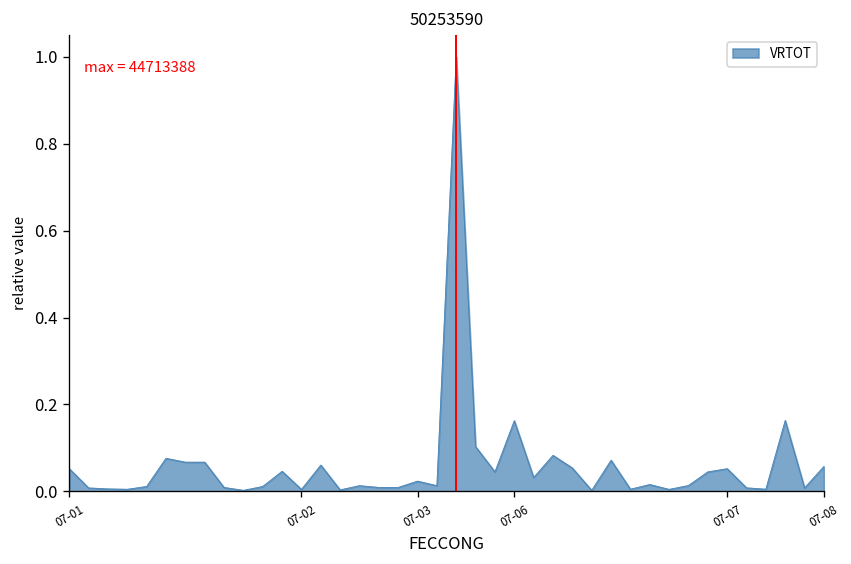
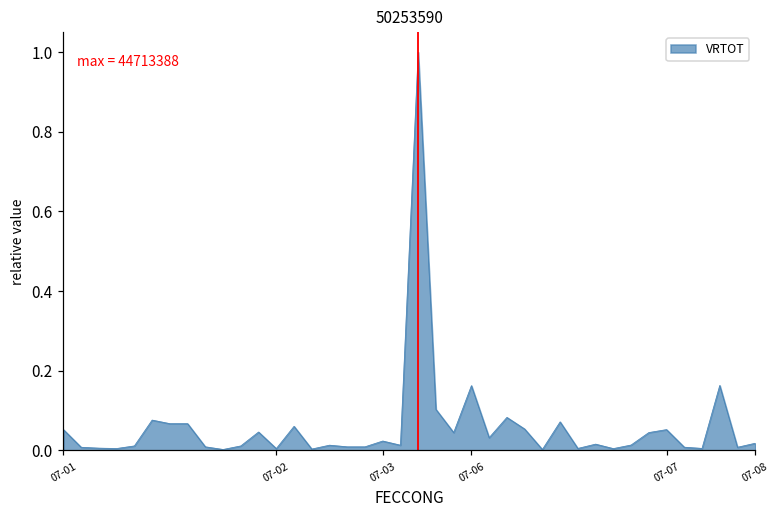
  {
    "07-01": 0.05,
    "07-02": 0.00,
    "07-03": 0.02,
    "07-06": 0.16,
    "07-07": 0.05,
-   "07-08": 0.06
+   "07-08": 0.02
  }
